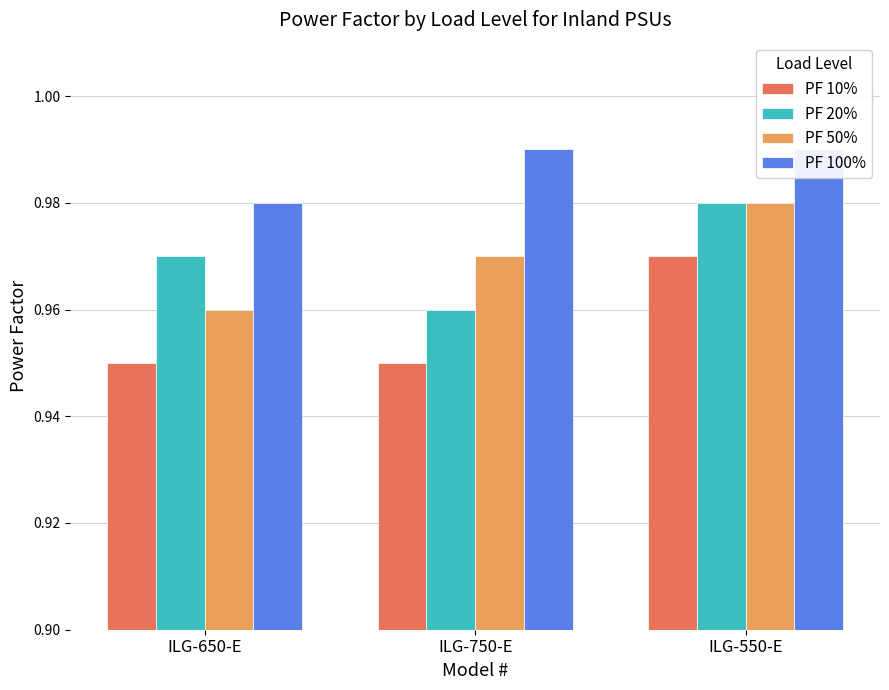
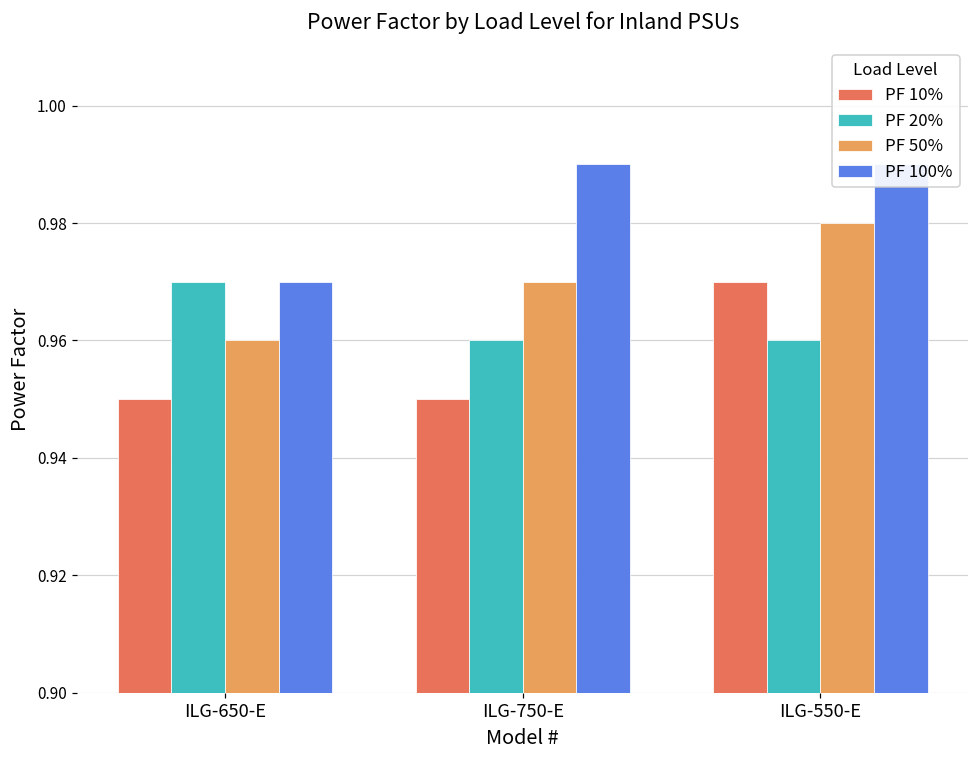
  {
    "PF 20%": {
      "ILG-650-E": 0.97,
      "ILG-750-E": 0.96,
-     "ILG-550-E": 0.98
+     "ILG-550-E": 0.96
    },
    "PF 100%": {
-     "ILG-650-E": 0.98,
+     "ILG-650-E": 0.97,
      "ILG-750-E": 0.99
    }
  }
